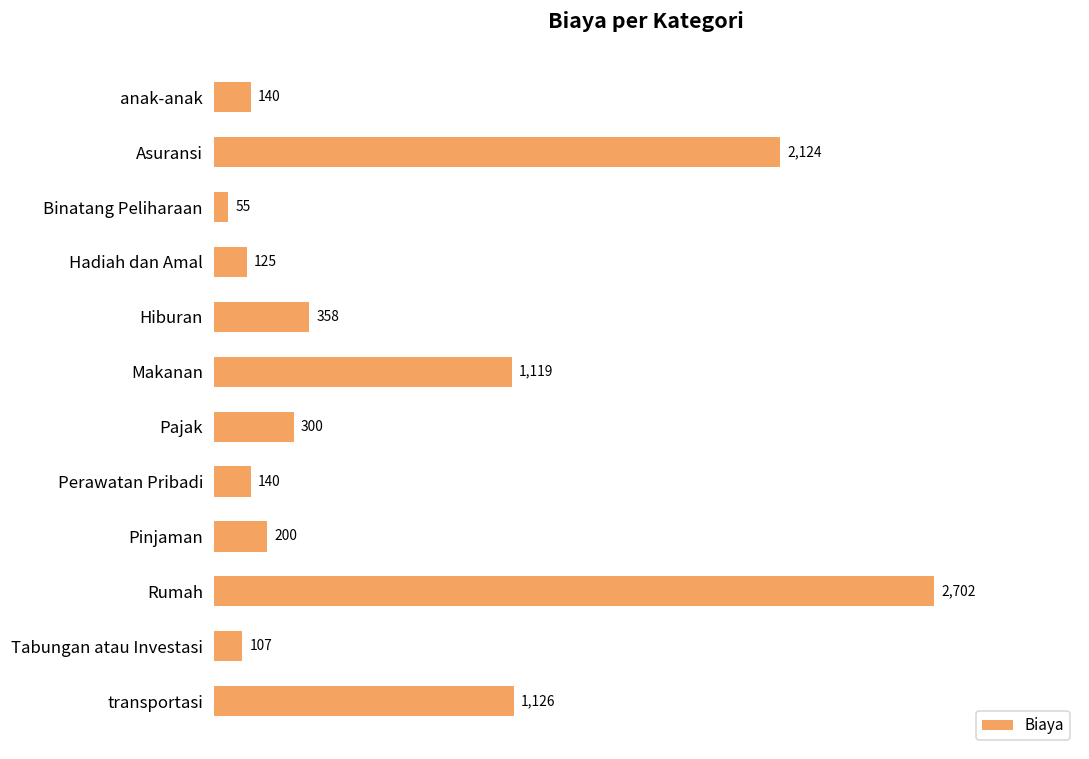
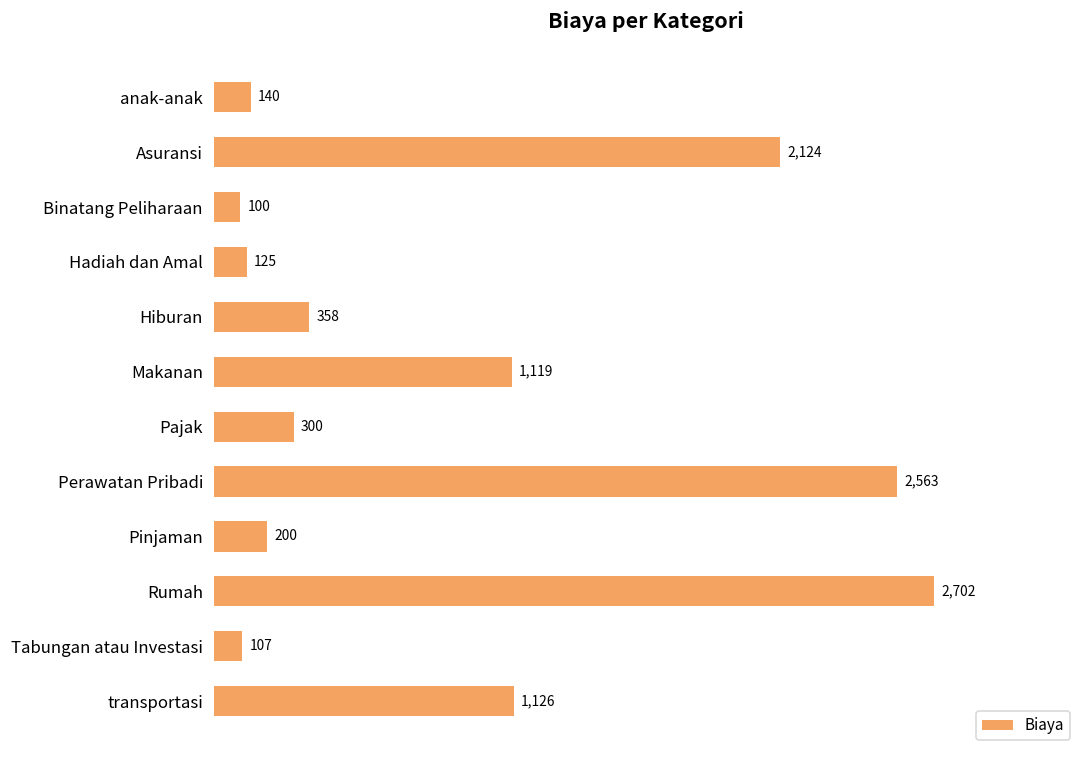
  {
    "anak-anak": "140",
    "Asuransi": "2,124",
-   "Binatang Peliharaan": "55",
+   "Binatang Peliharaan": "100",
    "Hadiah dan Amal": "125",
    "Hiburan": "358",
    "Makanan": "1,119",
    "Pajak": "300",
-   "Perawatan Pribadi": "140",
+   "Perawatan Pribadi": "2,563",
    "Pinjaman": "200",
    "Rumah": "2,702",
    "Tabungan atau Investasi": "107",
    "transportasi": "1,126"
  }
